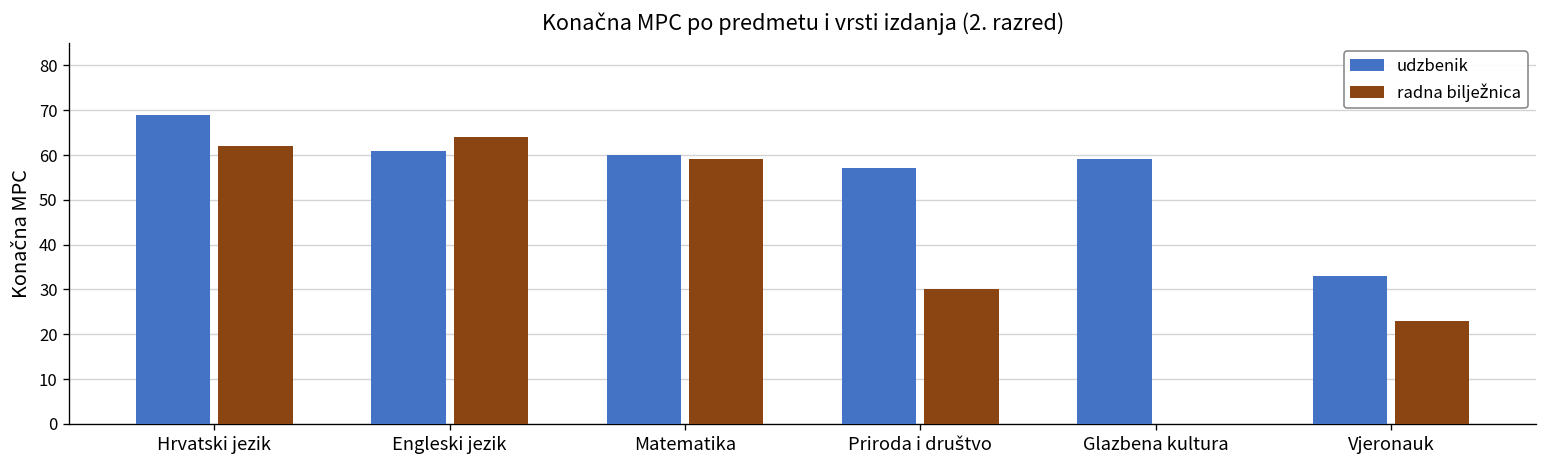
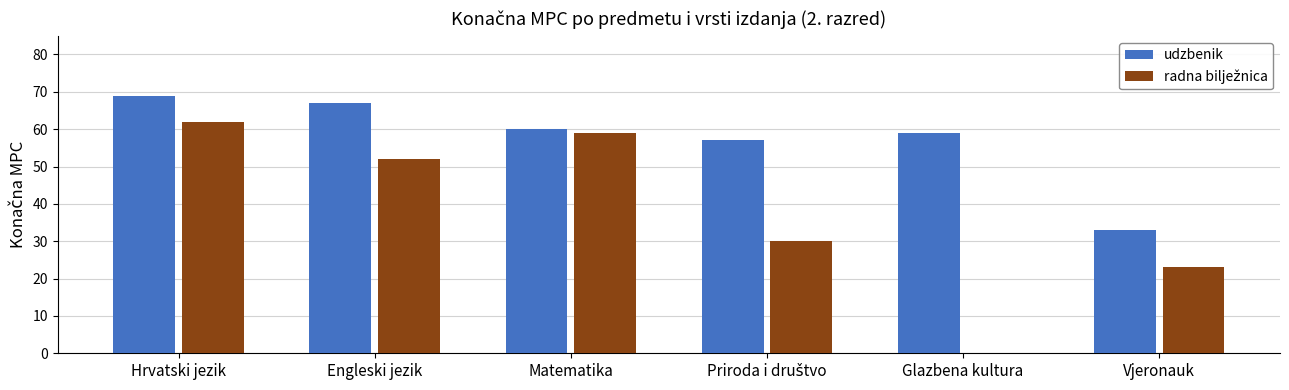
  {
    "udzbenik": {
      "Hrvatski jezik": 69,
-     "Engleski jezik": 61,
+     "Engleski jezik": 67,
      "Matematika": 60,
      "Priroda i društvo": 57,
      "Glazbena kultura": 59,
      "Vjeronauk": 33
    },
    "radna bilježnica": {
      "Hrvatski jezik": 62,
-     "Engleski jezik": 64,
+     "Engleski jezik": 52,
      "Matematika": 59,
      "Priroda i društvo": 30,
      "Glazbena kultura": 0,
      "Vjeronauk": 23
    }
  }
